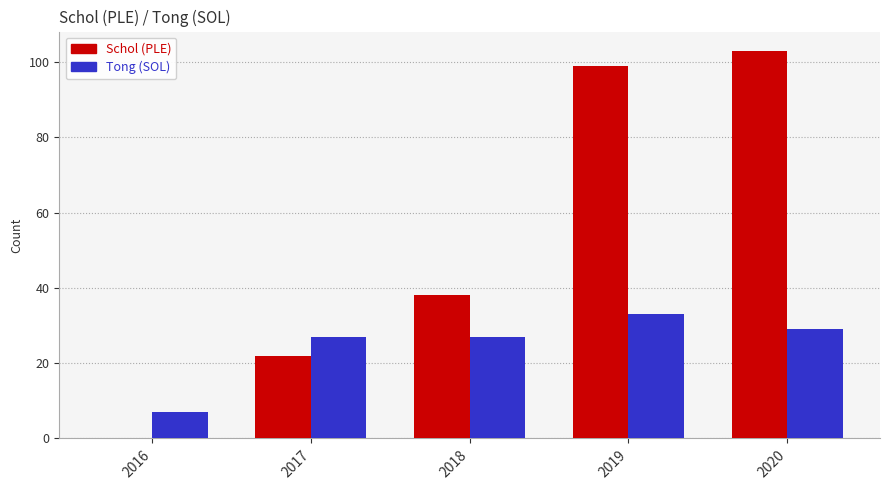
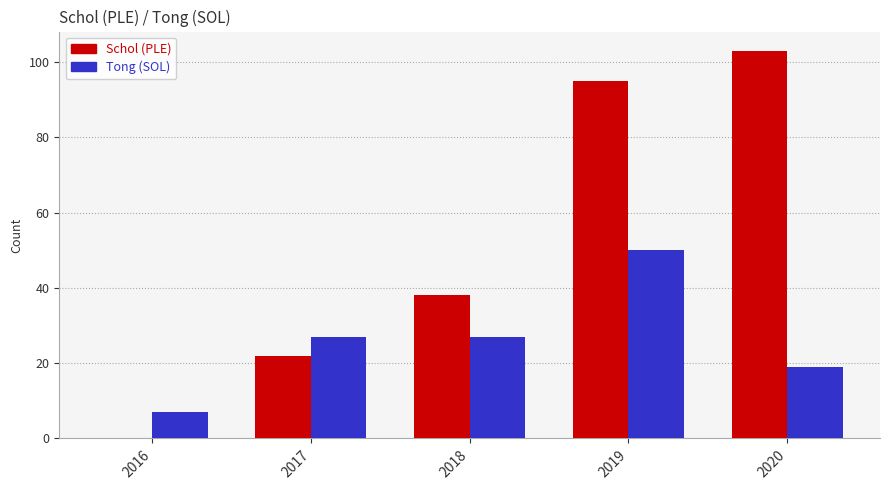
  {
    "Schol (PLE)": {
      "2016": 0,
      "2017": 22,
      "2018": 38,
-     "2019": 99,
+     "2019": 95,
      "2020": 103
    },
    "Tong (SOL)": {
      "2016": 7,
      "2017": 27,
      "2018": 27,
-     "2019": 33,
-     "2020": 29
+     "2019": 50,
+     "2020": 19
    }
  }
